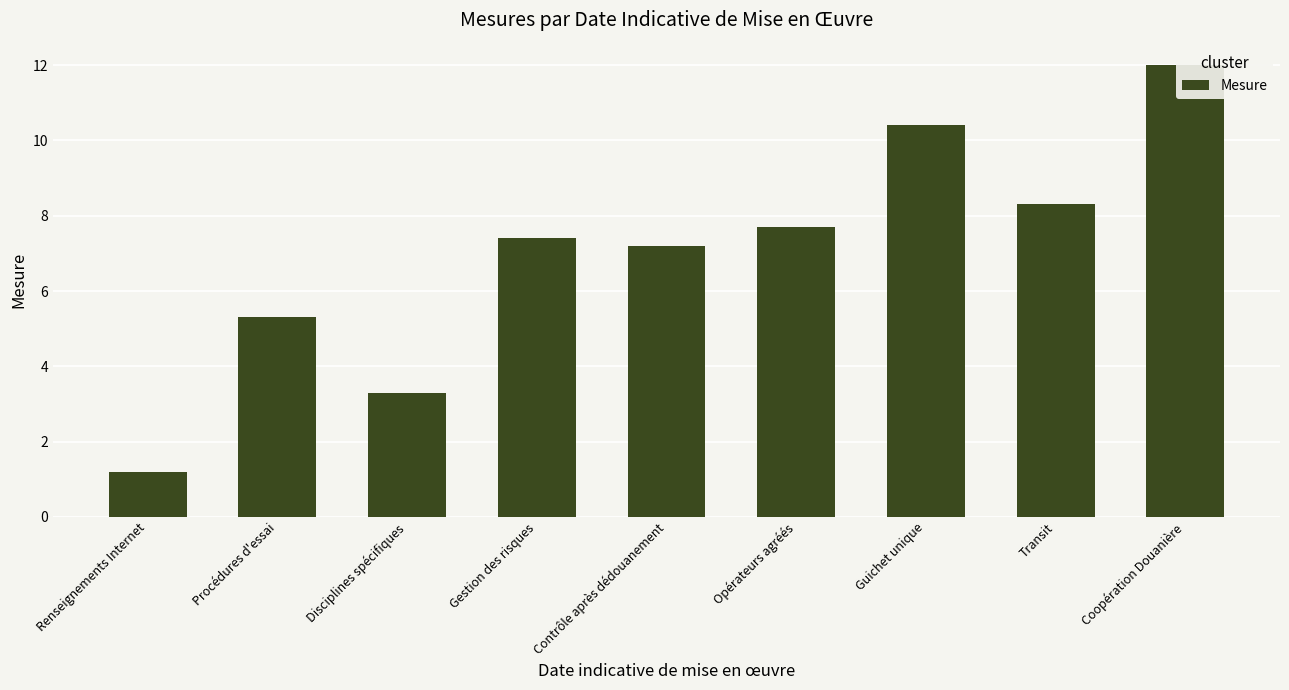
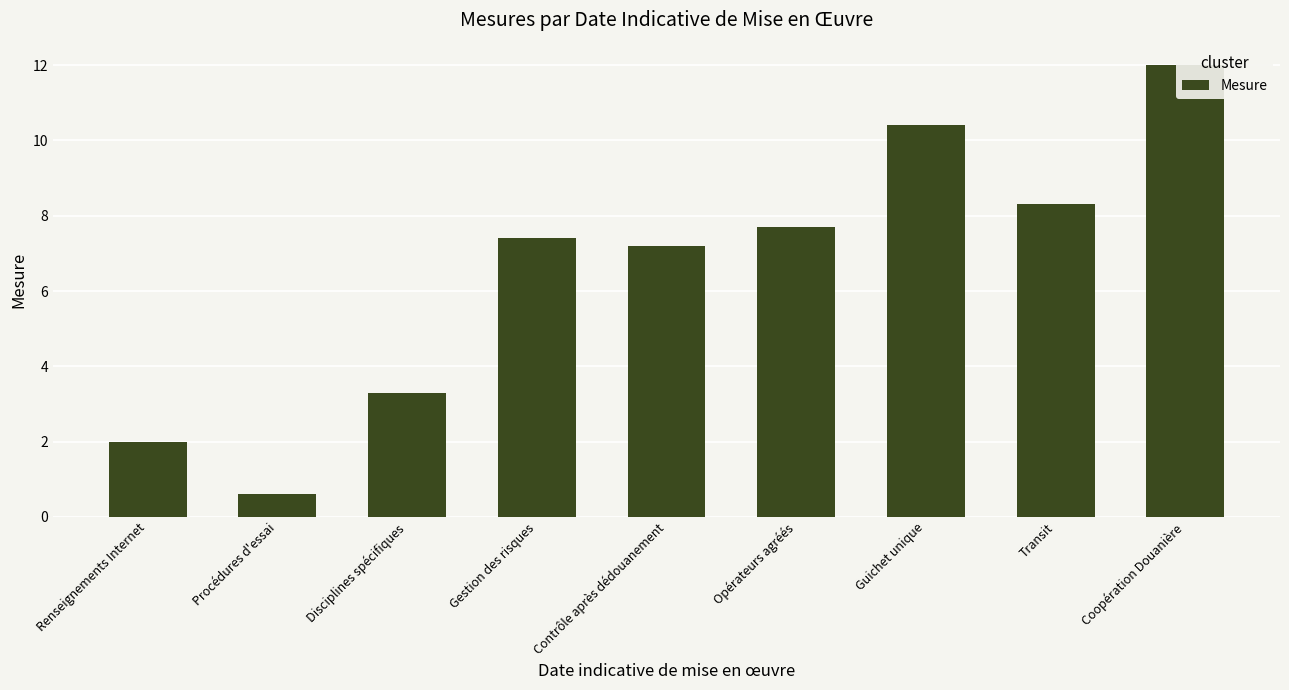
  {
-   "Renseignements Internet": 1.2,
-   "Procédures d'essai": 5.3,
+   "Renseignements Internet": 2.0,
+   "Procédures d'essai": 0.6,
    "Disciplines spécifiques": 3.3,
    "Gestion des risques": 7.4,
    "Contrôle après dédouanement": 7.2,
    "Opérateurs agréés": 7.7,
    "Guichet unique": 10.4,
    "Transit": 8.3
  }
